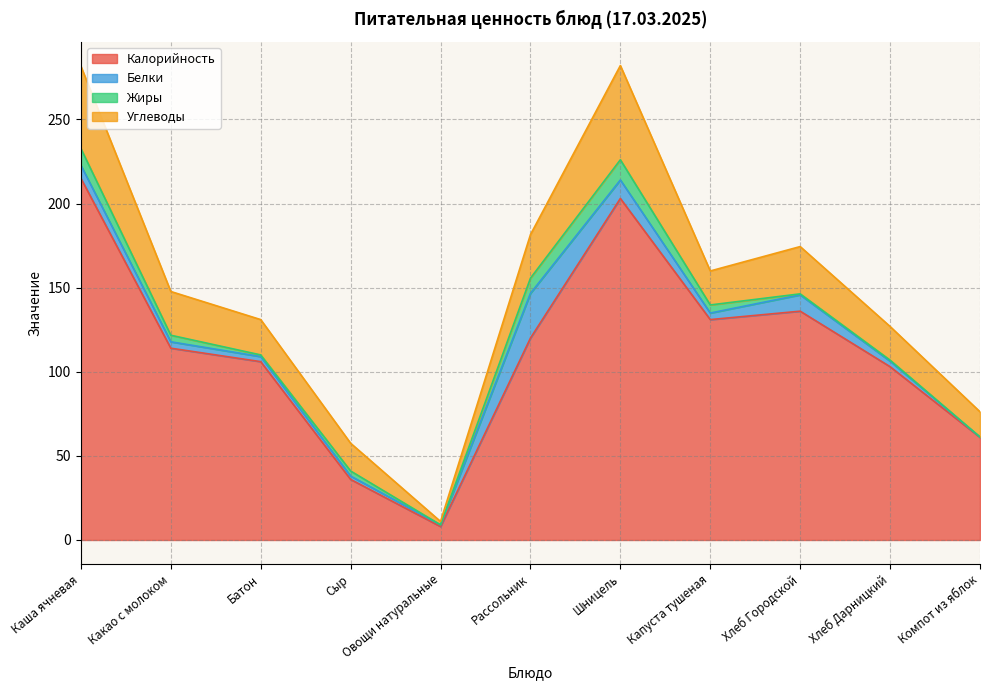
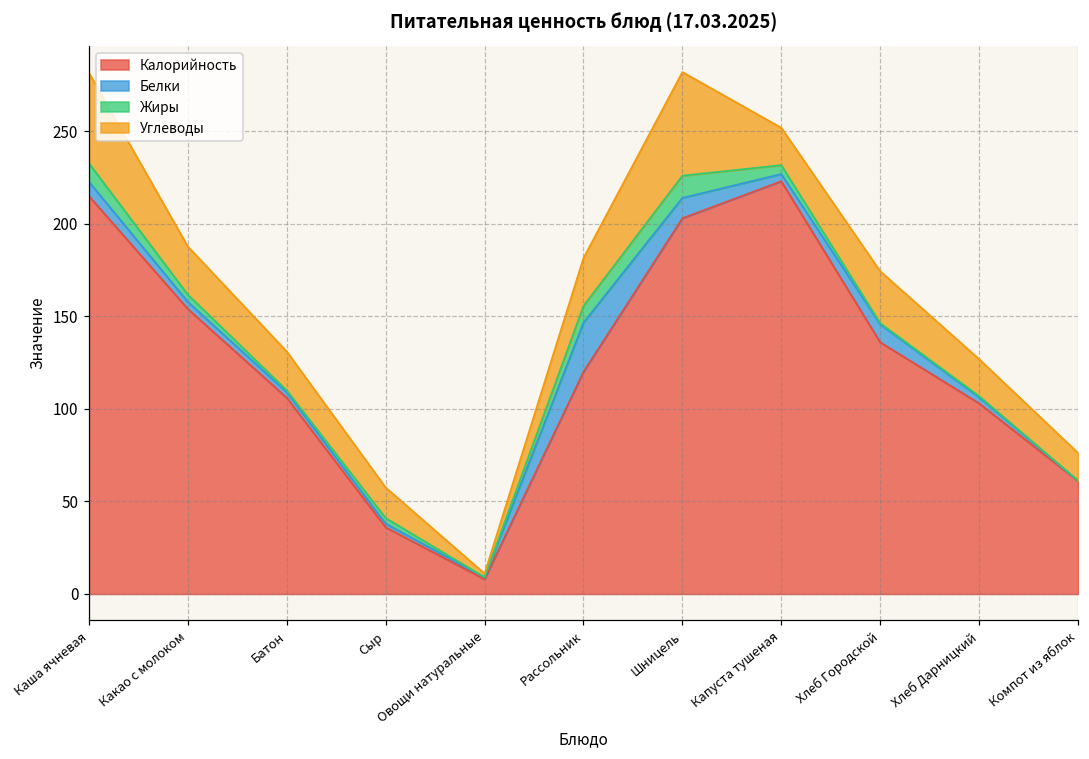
  {
    "Калорийность": {
      "Каша ячневая": 215,
-     "Какао с молоком": 114,
+     "Какао с молоком": 154,
      "Батон": 106,
      "Сыр": 36,
      "Рассольник": 120,
      "Шницель": 203,
-     "Капуста тушеная": 131,
+     "Капуста тушеная": 223,
      "Хлеб Городской": 136,
      "Хлеб Дарницкий": 103
    },
    "Белки": {
      "Каша ячневая": 8,
      "Какао с молоком": 4,
      "Сыр": 2,
      "Рассольник": 27,
      "Шницель": 11,
      "Капуста тушеная": 4
    },
    "Жиры": {
      "Каша ячневая": 10,
      "Какао с молоком": 4,
      "Сыр": 3,
      "Рассольник": 9,
      "Шницель": 12,
      "Капуста тушеная": 5
    },
    "Углеводы": {
      "Каша ячневая": 49,
      "Какао с молоком": 26,
      "Батон": 21,
      "Сыр": 17,
      "Овощи натуральные": 2,
      "Рассольник": 26,
      "Шницель": 56,
      "Капуста тушеная": 20,
      "Хлеб Городской": 28,
      "Хлеб Дарницкий": 20,
      "Компот из яблок": 15
    }
  }
